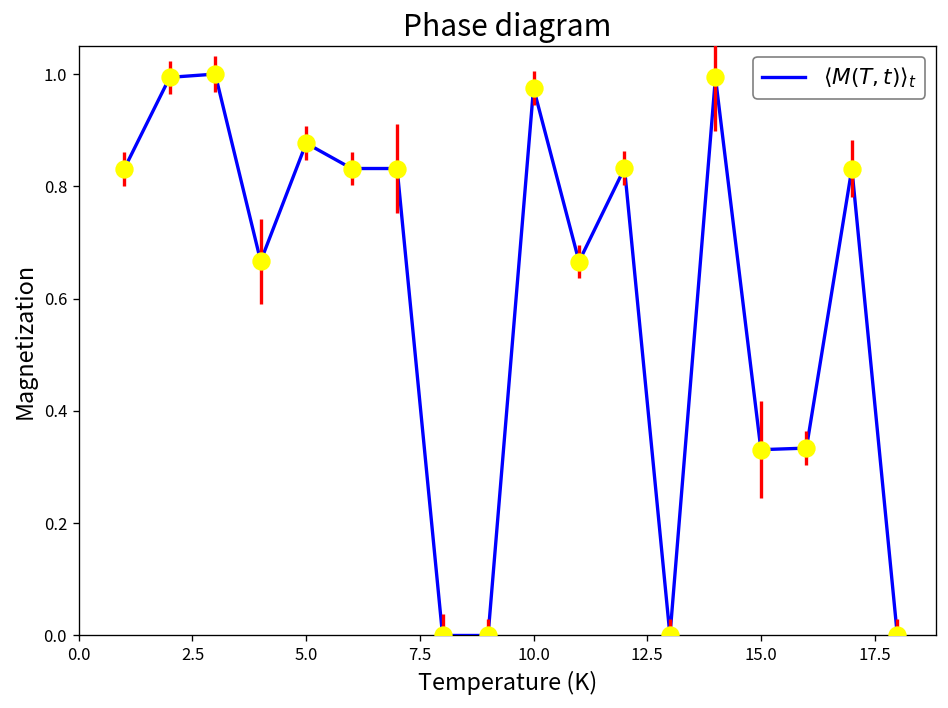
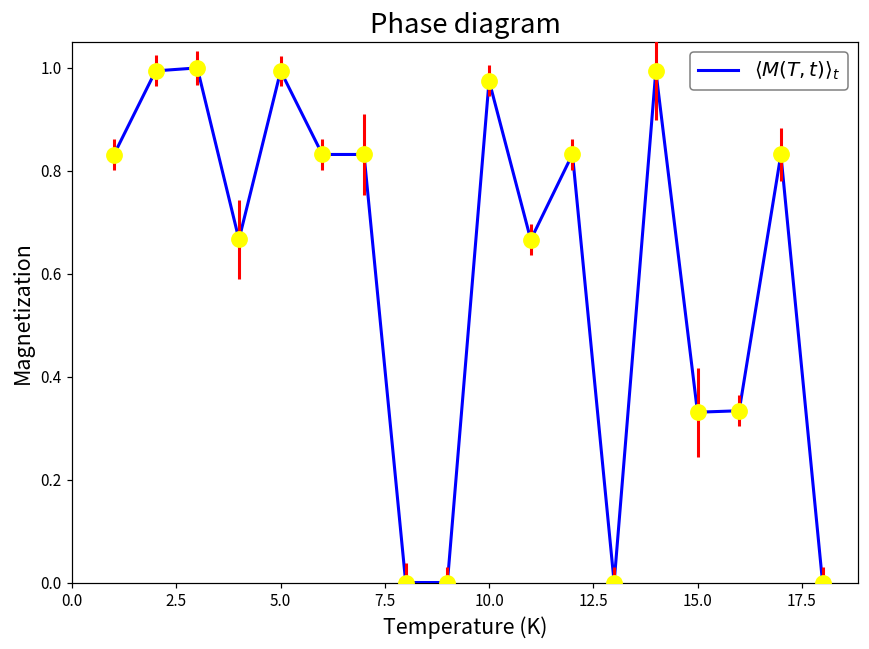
  {
-   "5.0": 0.88,
+   "5.0": 0.99,
    "10.0": 0.98,
    "15.0": 0.33
  }
